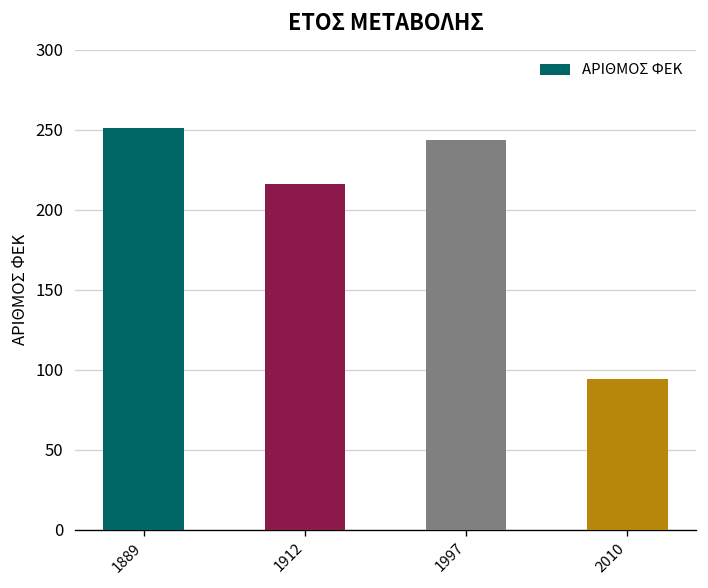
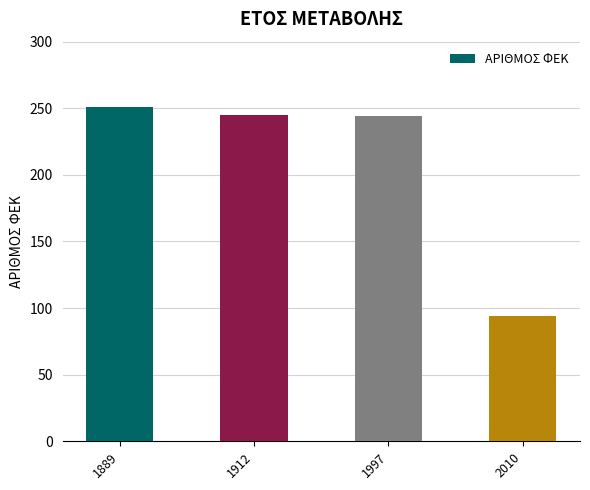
  {
    "1889": 251,
-   "1912": 216,
+   "1912": 245,
    "1997": 244,
    "2010": 94
  }
